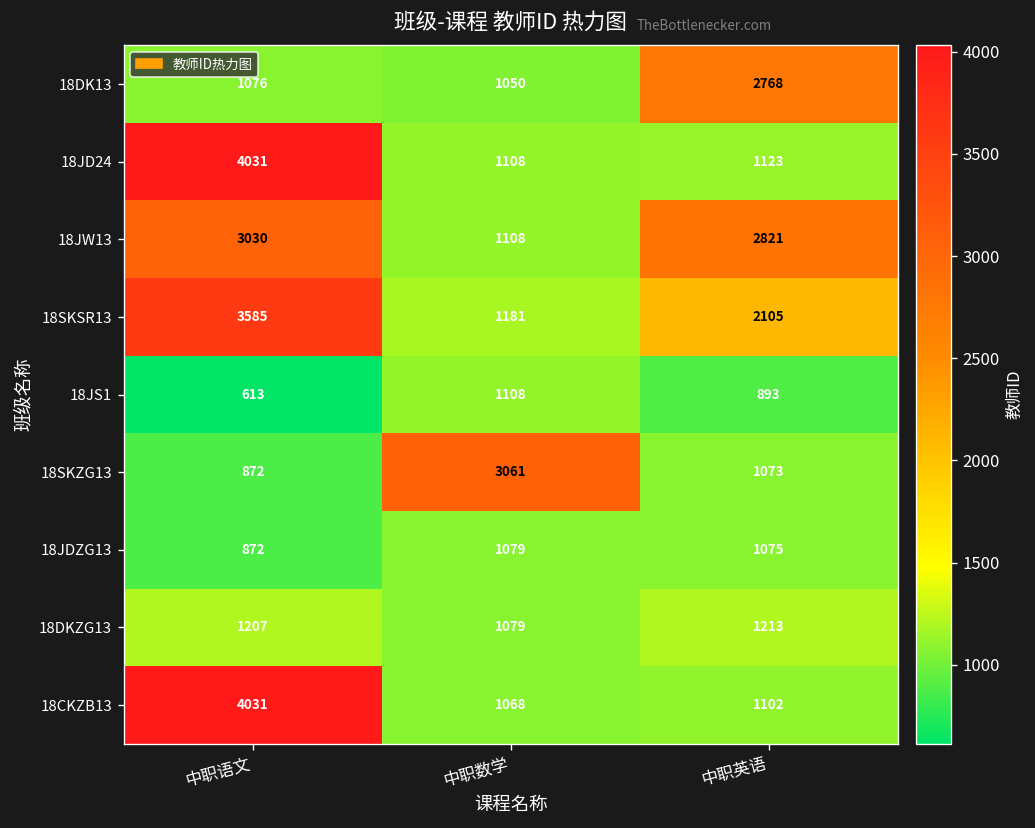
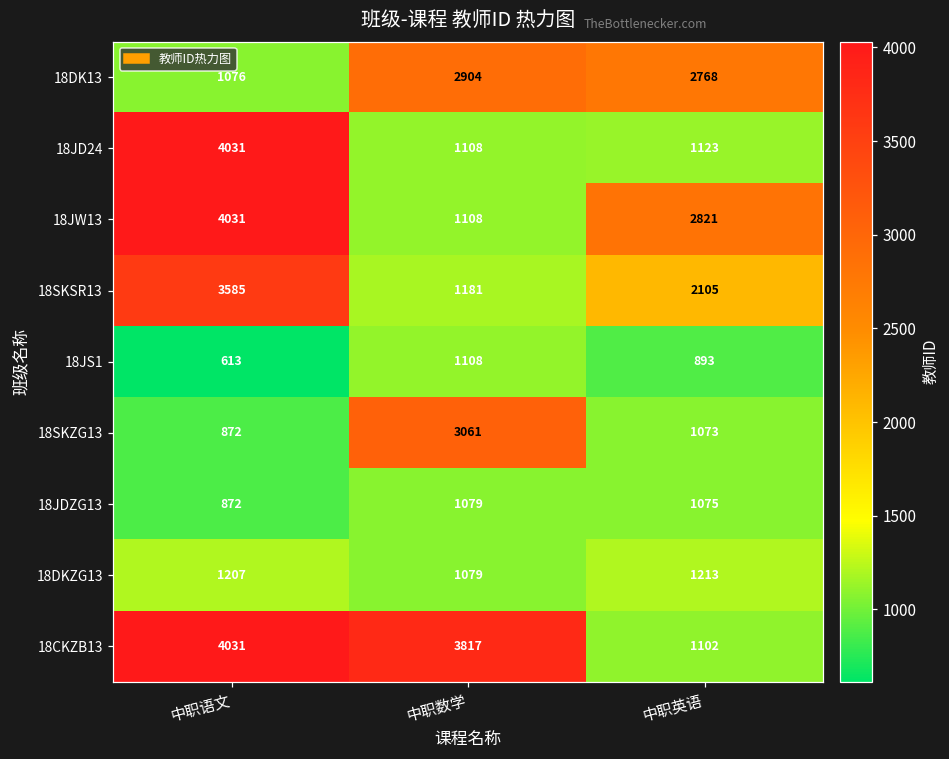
  {
    "18DK13": {
      "中职语文": 1076,
-     "中职数学": 1050,
+     "中职数学": 2904,
      "中职英语": 2768
    },
    "18JD24": {
      "中职语文": 4031,
      "中职数学": 1108,
      "中职英语": 1123
    },
    "18JW13": {
-     "中职语文": 3030,
+     "中职语文": 4031,
      "中职数学": 1108,
      "中职英语": 2821
    },
    "18SKSR13": {
      "中职语文": 3585,
      "中职数学": 1181,
      "中职英语": 2105
    },
    "18JS1": {
      "中职语文": 613,
      "中职数学": 1108,
      "中职英语": 893
    },
    "18SKZG13": {
      "中职语文": 872,
      "中职数学": 3061,
      "中职英语": 1073
    },
    "18JDZG13": {
      "中职语文": 872,
      "中职数学": 1079,
      "中职英语": 1075
    },
    "18DKZG13": {
      "中职语文": 1207,
      "中职数学": 1079,
      "中职英语": 1213
    },
    "18CKZB13": {
      "中职语文": 4031,
-     "中职数学": 1068,
+     "中职数学": 3817,
      "中职英语": 1102
    }
  }
